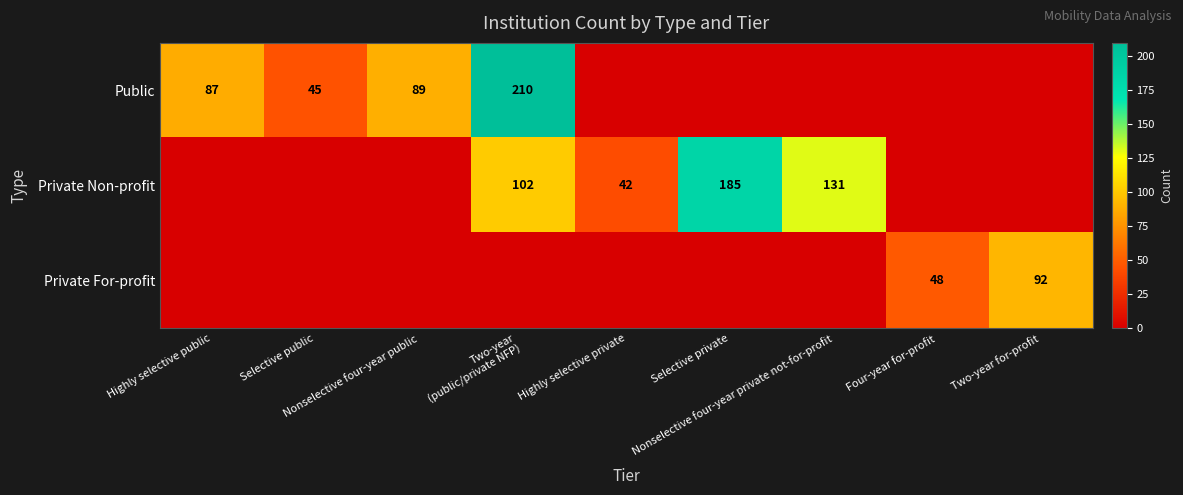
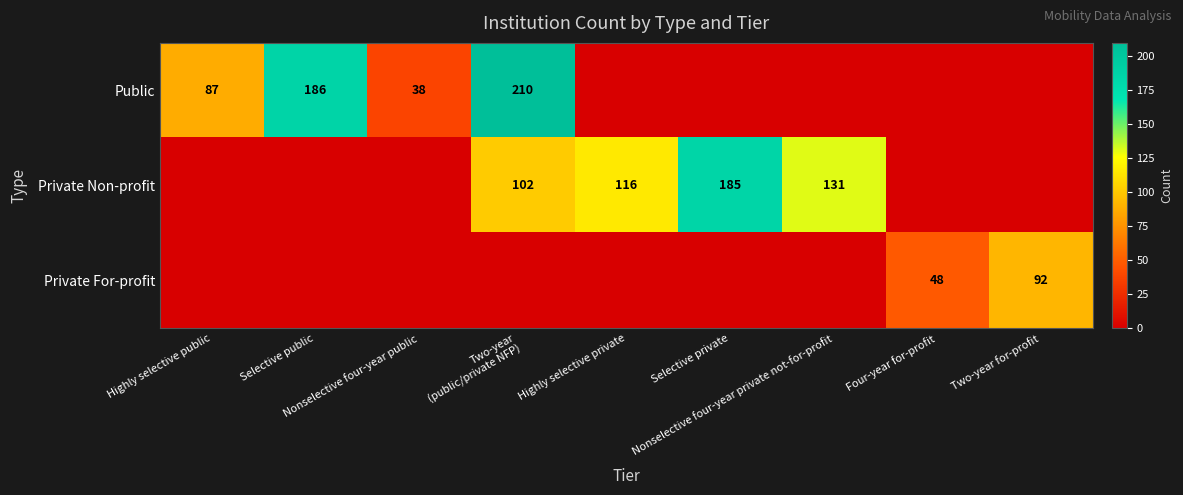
  {
    "Public": {
      "Highly selective public": 87,
-     "Selective public": 45,
-     "Nonselective four-year public": 89,
+     "Selective public": 186,
+     "Nonselective four-year public": 38,
      "Two-year (public/private NFP)": 210
    },
    "Private Non-profit": {
      "Two-year (public/private NFP)": 102,
-     "Highly selective private": 42,
+     "Highly selective private": 116,
      "Selective private": 185,
      "Nonselective four-year private not-for-profit": 131
    },
    "Private For-profit": {
      "Four-year for-profit": 48,
      "Two-year for-profit": 92
    }
  }
